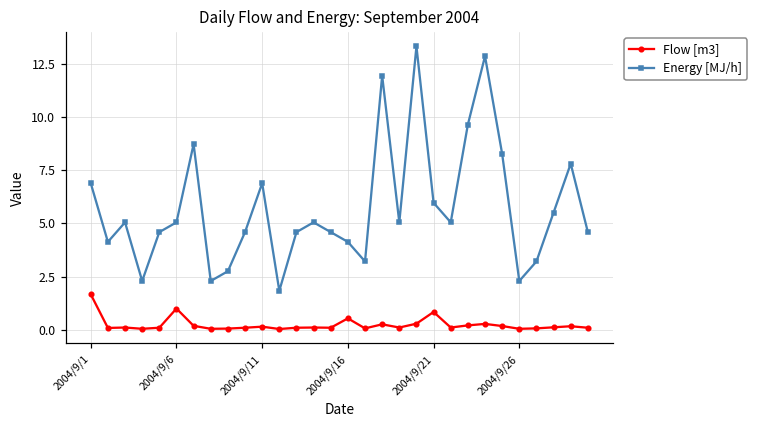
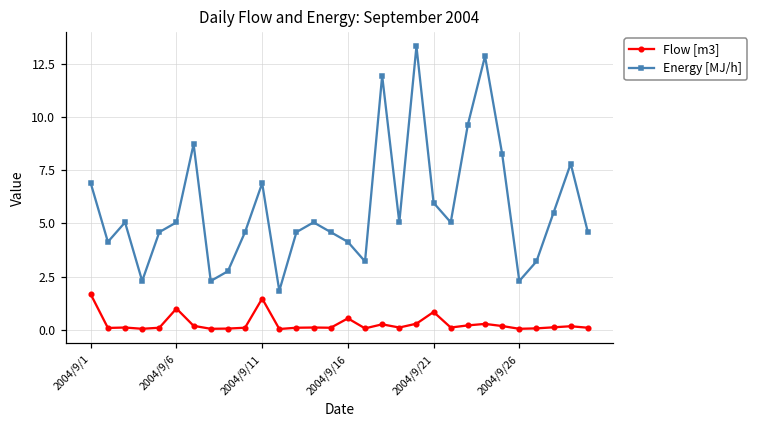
  {
    "Flow [m3]": {
      "2004/9/1": 1.7,
      "2004/9/6": 1.0,
-     "2004/9/11": 0.2,
+     "2004/9/11": 1.5,
      "2004/9/16": 0.5,
      "2004/9/21": 0.8,
      "2004/9/26": 0.1
    },
    "Energy [MJ/h]": {
      "2004/9/1": 6.9,
      "2004/9/6": 5.0,
      "2004/9/11": 6.9,
      "2004/9/16": 4.1,
      "2004/9/21": 6.0,
      "2004/9/26": 2.3
    }
  }
